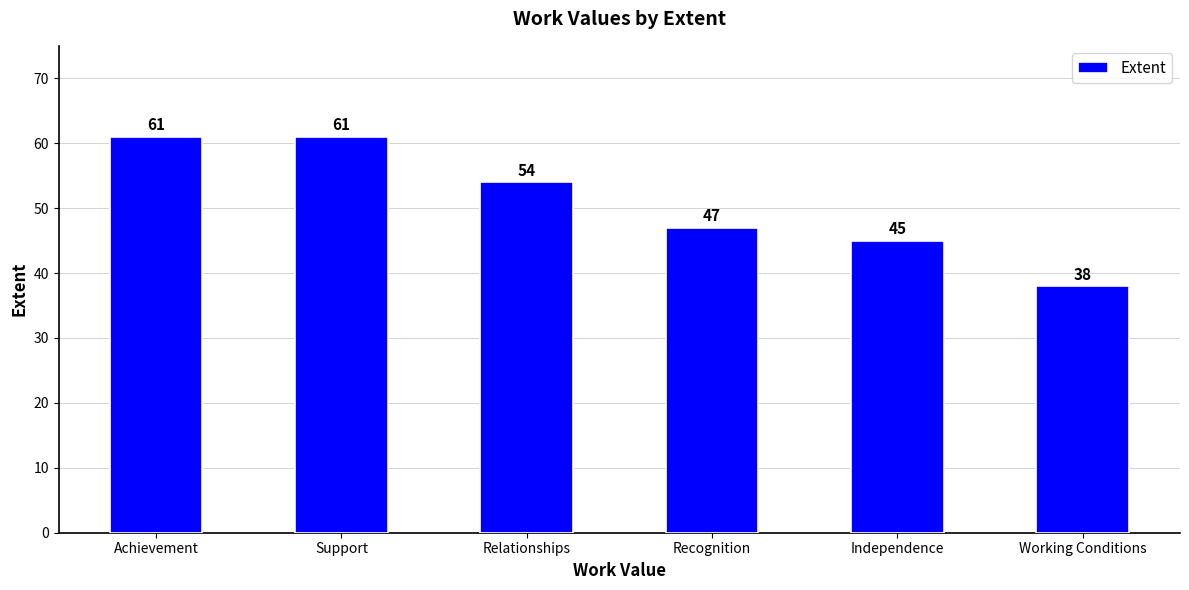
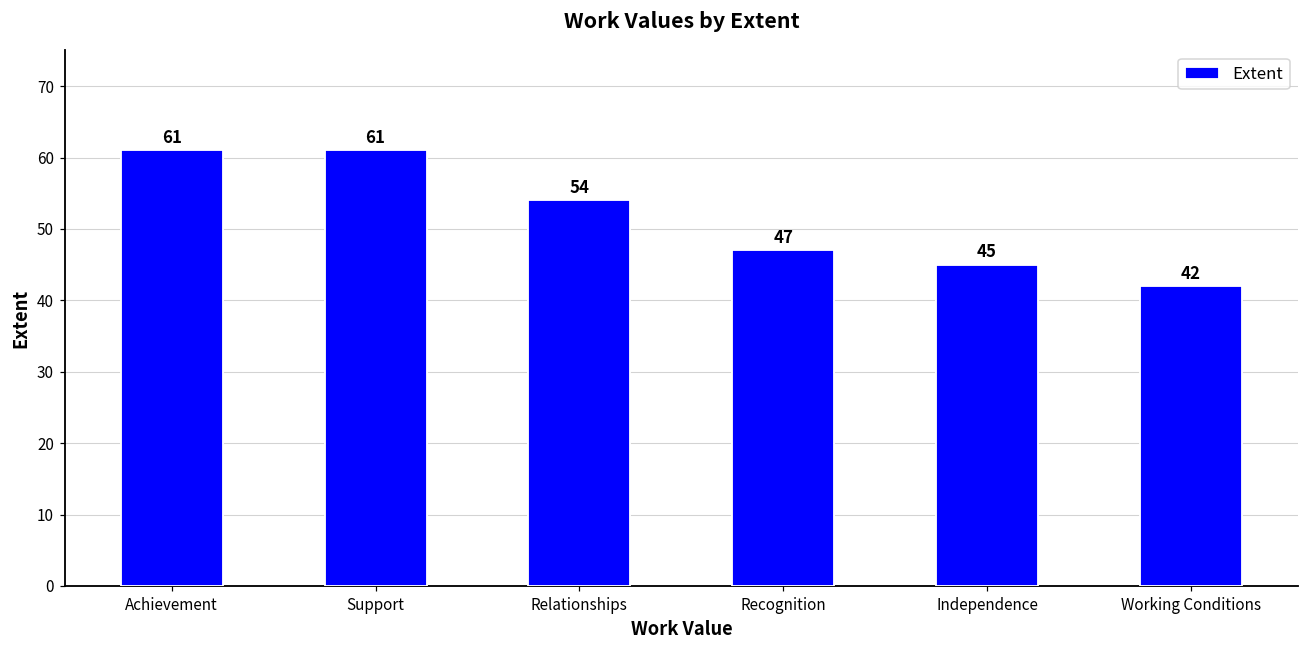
  {
    "Achievement": 61,
    "Support": 61,
    "Relationships": 54,
    "Recognition": 47,
    "Independence": 45,
-   "Working Conditions": 38
+   "Working Conditions": 42
  }
